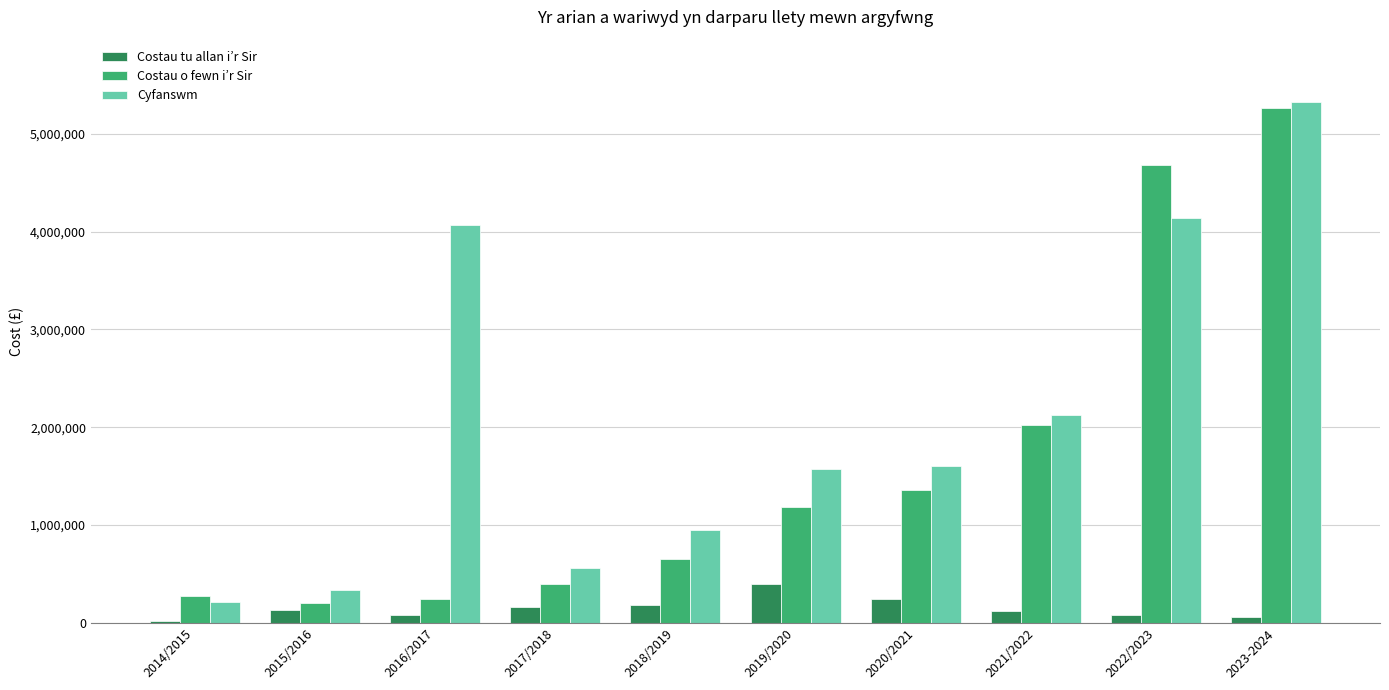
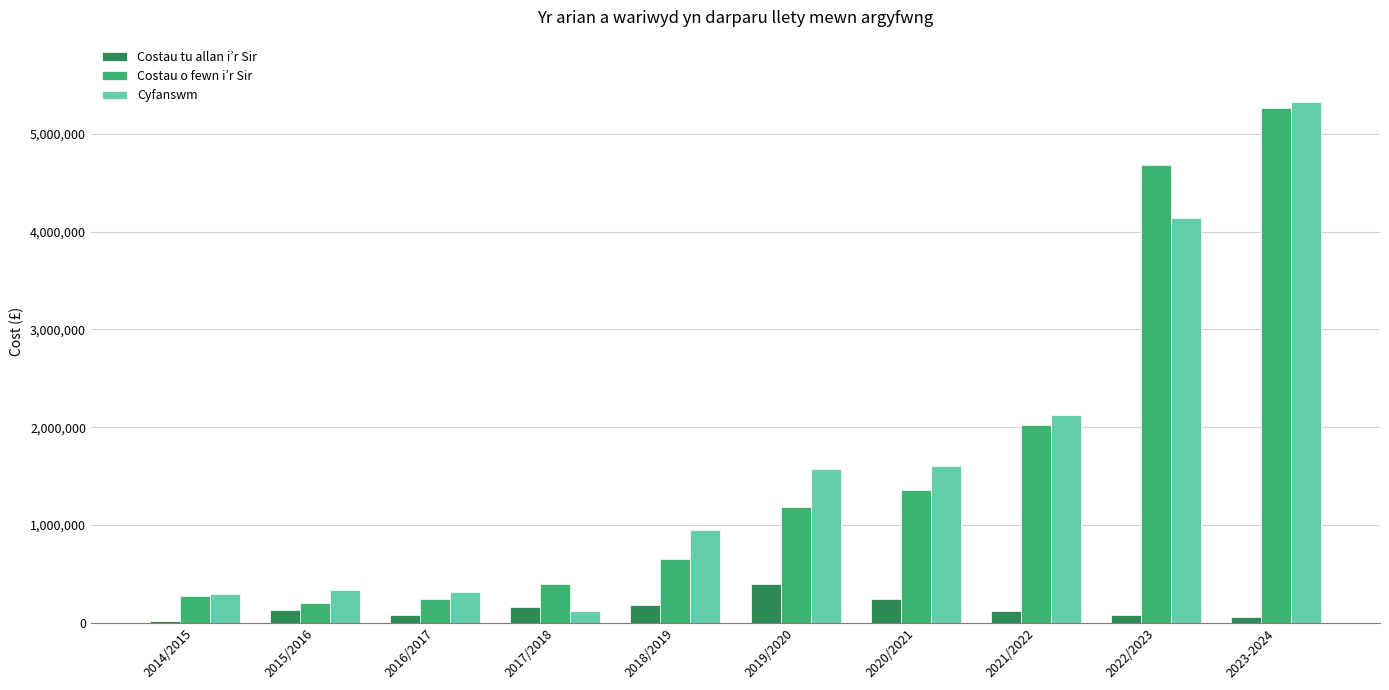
  {
    "Cyfanswm": {
-     "2014/2015": "200,000",
+     "2014/2015": "300,000",
      "2015/2016": "300,000",
-     "2016/2017": "4,100,000",
-     "2017/2018": "600,000",
+     "2016/2017": "300,000",
+     "2017/2018": "100,000",
      "2018/2019": "1,000,000",
      "2019/2020": "1,600,000",
      "2020/2021": "1,600,000",
      "2021/2022": "2,100,000",
      "2022/2023": "4,100,000",
      "2023-2024": "5,300,000"
    }
  }
